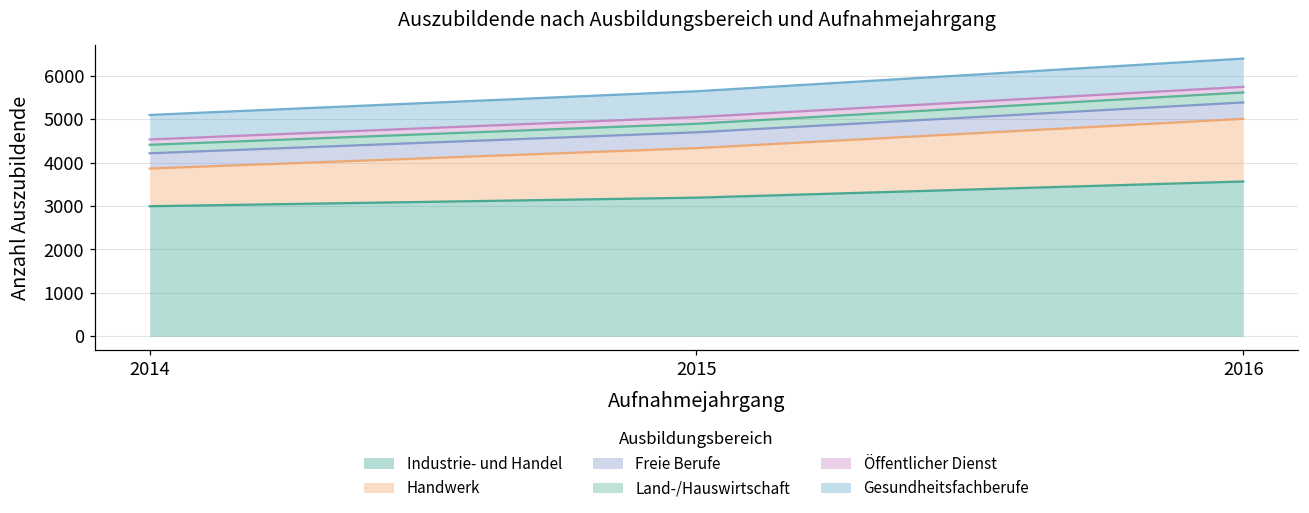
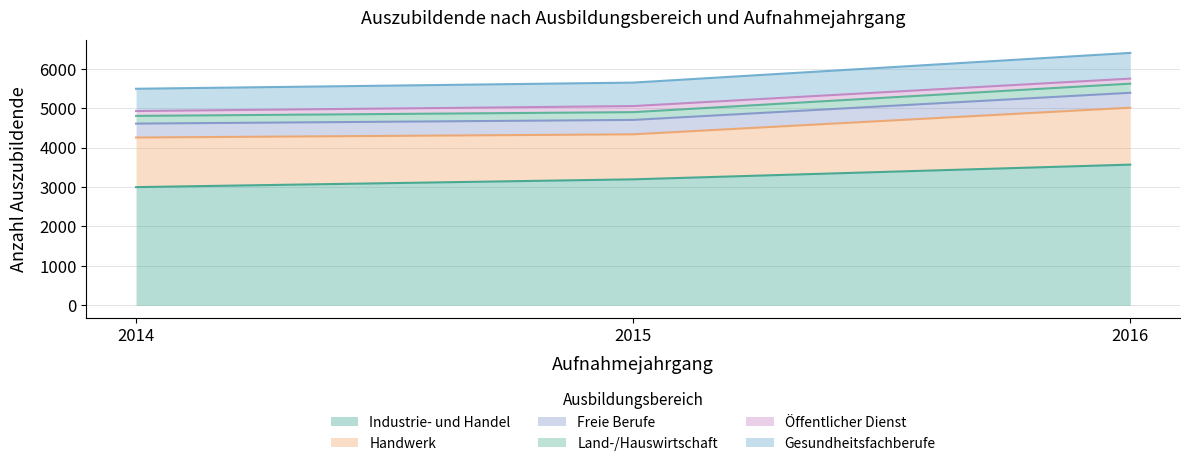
  {
    "Handwerk": {
-     "2014": 900,
+     "2014": 1300,
      "2015": 1100,
      "2016": 1400
    }
  }
